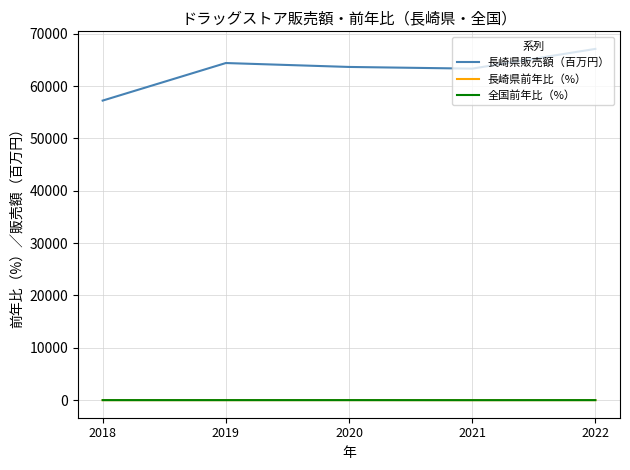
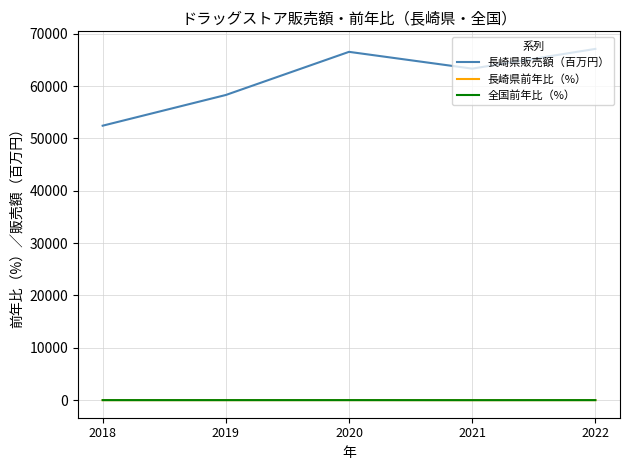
  {
    "長崎県販売額（百万円）": {
-     "2018": 57000,
-     "2019": 64000,
-     "2020": 64000
+     "2018": 52000,
+     "2019": 58000,
+     "2020": 67000
    },
    "全国前年比（%）": {
      "2018": 0,
      "2019": 0,
      "2020": 0,
      "2021": 0,
      "2022": 0
    }
  }
